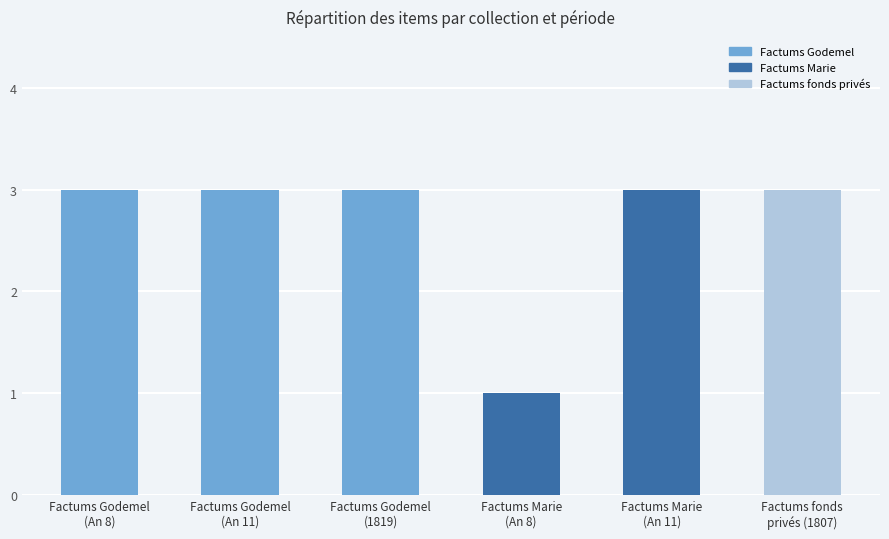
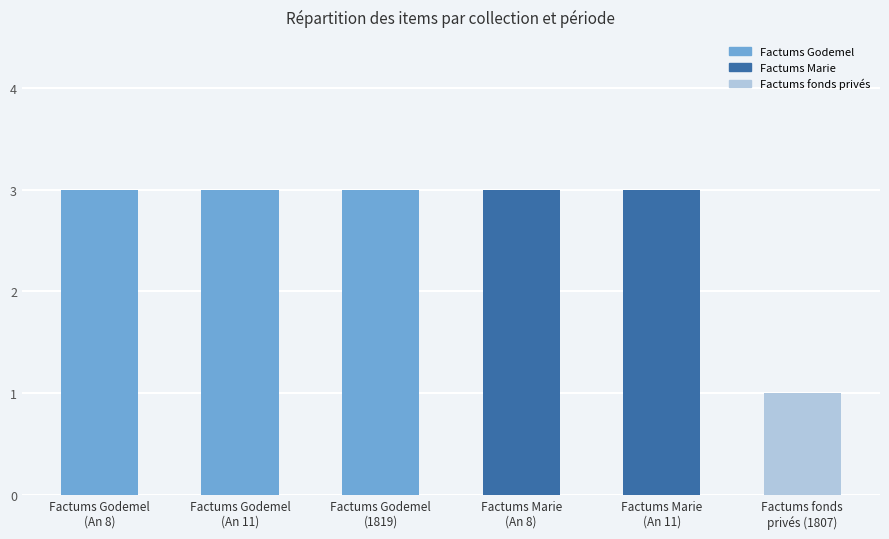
  {
    "Factums Godemel (An 8)": 3,
    "Factums Godemel (An 11)": 3,
    "Factums Godemel (1819)": 3,
-   "Factums Marie (An 8)": 1,
+   "Factums Marie (An 8)": 3,
    "Factums Marie (An 11)": 3,
-   "Factums fonds privés (1807)": 3
+   "Factums fonds privés (1807)": 1
  }
